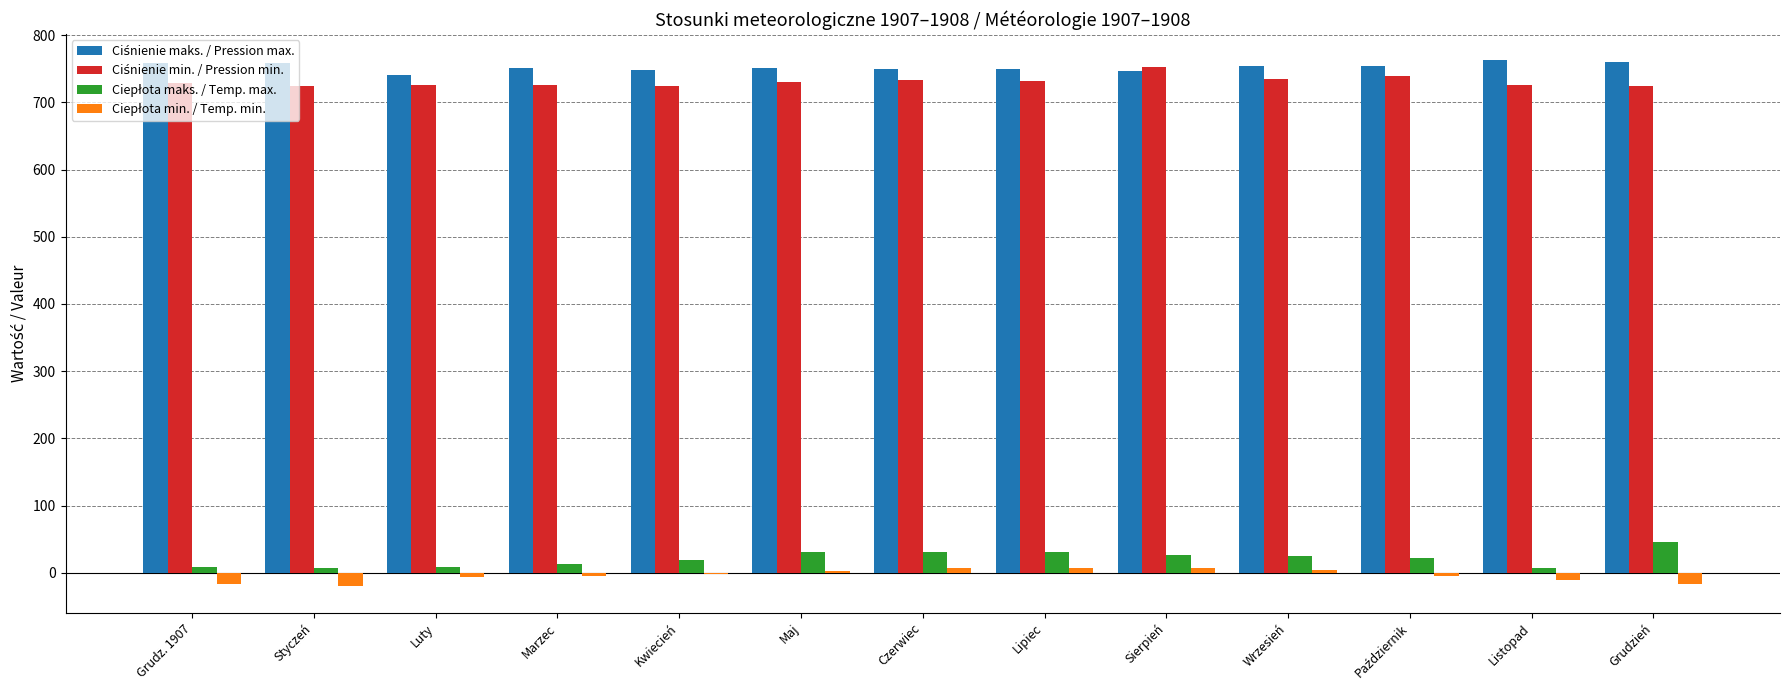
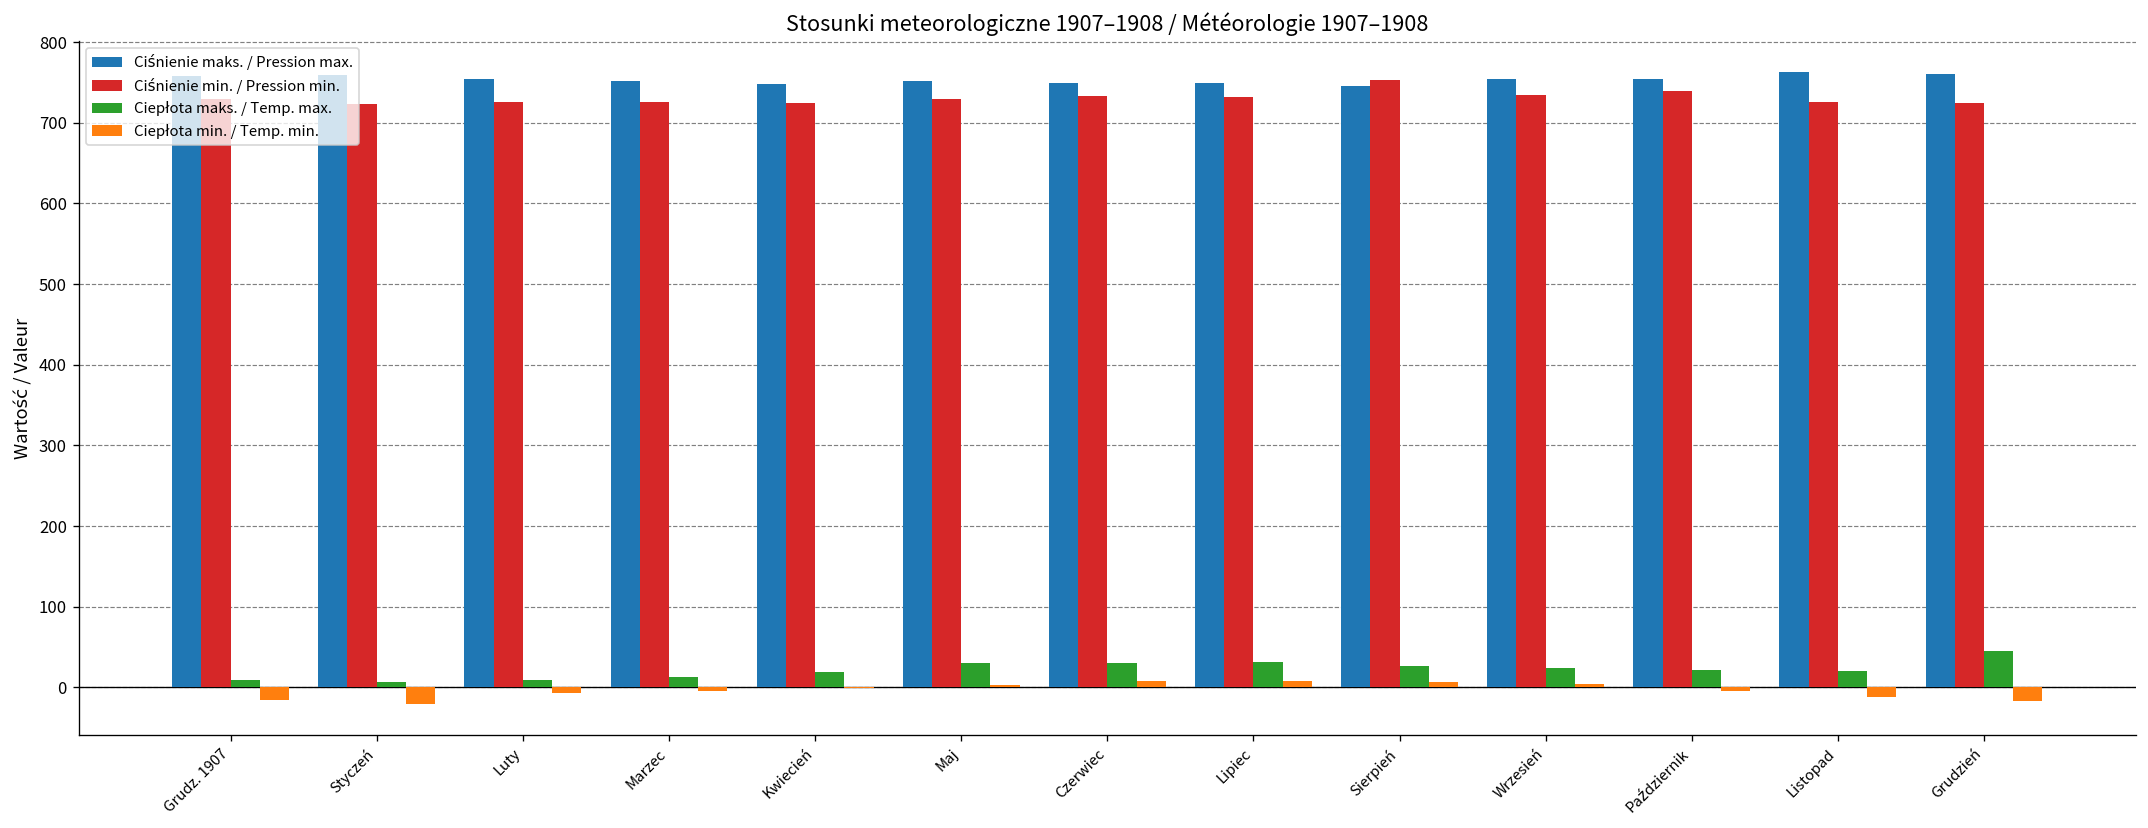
  {
    "Ciśnienie maks. / Pression max.": {
-     "Luty": 740,
+     "Luty": 750,
      "Marzec": 750,
      "Kwiecień": 750,
      "Maj": 750,
      "Czerwiec": 750,
      "Lipiec": 750,
      "Sierpień": 750,
      "Wrzesień": 750,
      "Październik": 750,
      "Listopad": 760,
      "Grudzień": 760
    },
    "Ciśnienie min. / Pression min.": {
      "Styczeń": 720,
      "Luty": 730,
      "Marzec": 730,
      "Kwiecień": 720,
      "Maj": 730,
      "Czerwiec": 730,
      "Lipiec": 730,
      "Sierpień": 750,
      "Wrzesień": 730,
      "Październik": 740,
      "Listopad": 730,
      "Grudzień": 720
    },
    "Ciepłota maks. / Temp. max.": {
      "Grudz. 1907": 10,
      "Styczeń": 10,
      "Luty": 10,
      "Marzec": 10,
      "Kwiecień": 20,
      "Maj": 30,
      "Czerwiec": 30,
      "Lipiec": 30,
      "Sierpień": 30,
      "Wrzesień": 20,
      "Październik": 20,
-     "Listopad": 10,
+     "Listopad": 20,
      "Grudzień": 50
    },
    "Ciepłota min. / Temp. min.": {
      "Grudz. 1907": -20,
      "Styczeń": -20,
      "Luty": -10,
      "Marzec": 0,
      "Czerwiec": 10,
      "Lipiec": 10,
      "Sierpień": 10,
      "Wrzesień": 0,
      "Październik": 0,
      "Listopad": -10,
      "Grudzień": -20
    }
  }
